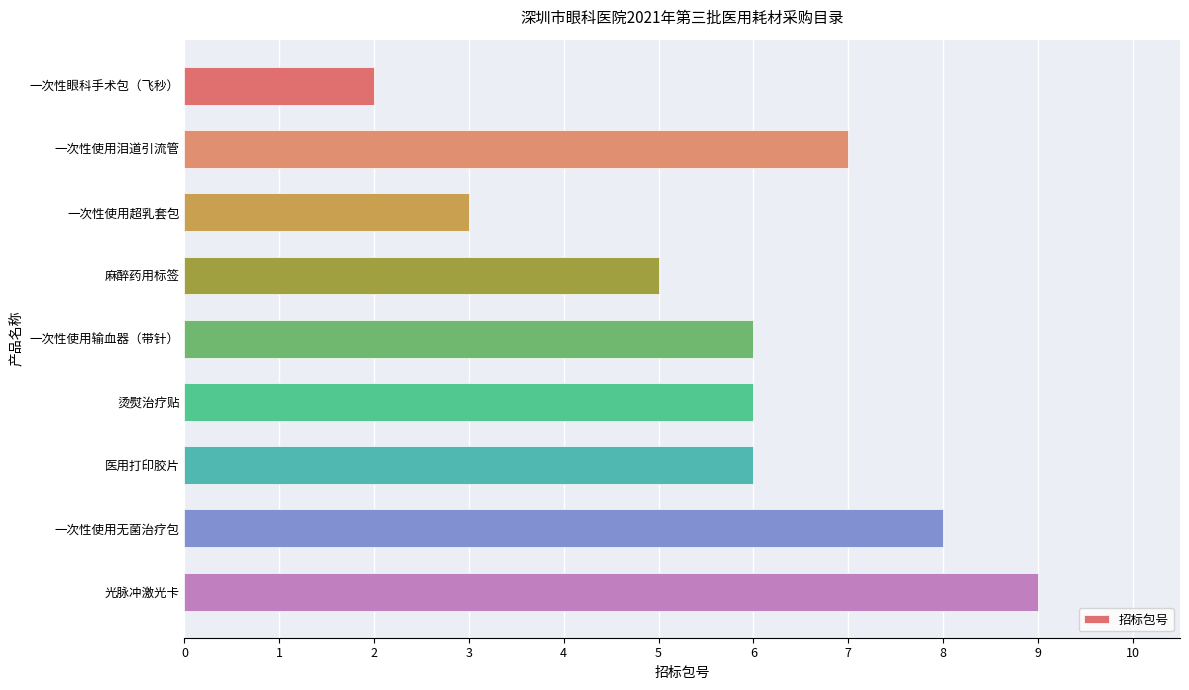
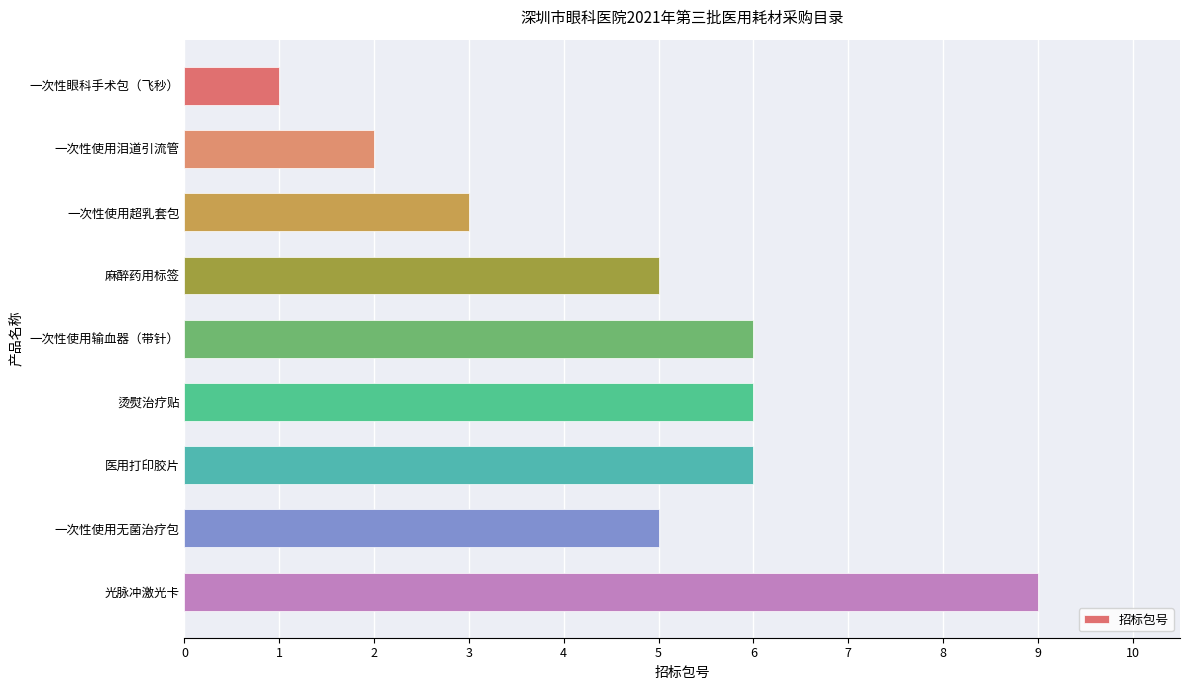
  {
-   "一次性眼科手术包（飞秒）": 2,
-   "一次性使用泪道引流管": 7,
+   "一次性眼科手术包（飞秒）": 1,
+   "一次性使用泪道引流管": 2,
    "一次性使用超乳套包": 3,
    "麻醉药用标签": 5,
    "一次性使用输血器（带针）": 6,
    "烫熨治疗贴": 6,
    "医用打印胶片": 6,
-   "一次性使用无菌治疗包": 8,
+   "一次性使用无菌治疗包": 5,
    "光脉冲激光卡": 9
  }
